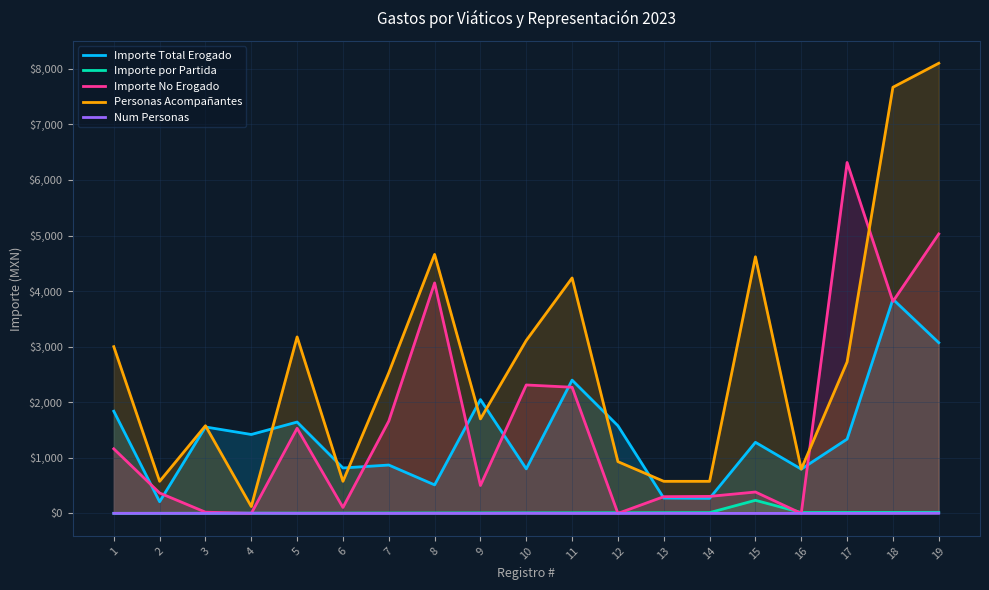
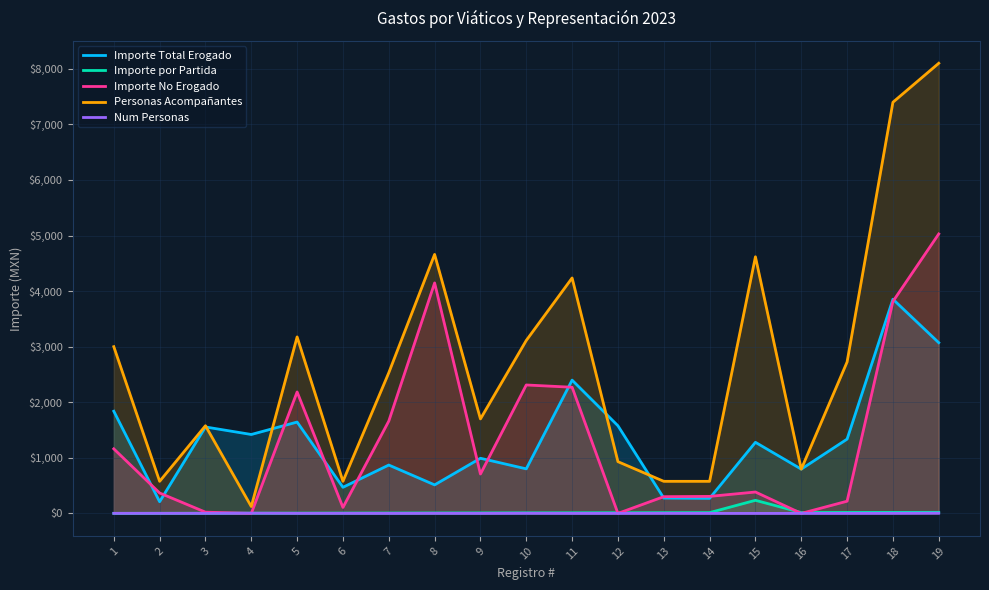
  {
    "Importe Total Erogado": {
      "1": "$1,800",
      "2": "$200",
      "4": "$1,400",
      "5": "$1,600",
-     "6": "$800",
+     "6": "$500",
      "7": "$900",
      "8": "$500",
-     "9": "$2,000",
+     "9": "$1,000",
      "10": "$800",
      "11": "$2,400",
      "12": "$1,600",
      "15": "$1,300",
      "17": "$1,300",
      "19": "$3,100"
    },
    "Importe por Partida": {
      "15": "$200"
    },
    "Importe No Erogado": {
      "1": "$1,200",
      "2": "$400",
-     "5": "$1,500",
+     "5": "$2,200",
      "6": "$100",
      "7": "$1,700",
      "8": "$4,100",
-     "9": "$500",
+     "9": "$700",
      "10": "$2,300",
      "11": "$2,300",
      "15": "$400",
-     "17": "$6,300",
+     "17": "$200",
      "19": "$5,000"
    },
    "Personas Acompañantes": {
      "1": "$3,000",
      "2": "$600",
      "4": "$100",
      "5": "$3,200",
      "6": "$600",
      "7": "$2,500",
      "8": "$4,700",
      "9": "$1,700",
      "10": "$3,100",
      "11": "$4,200",
      "12": "$900",
      "13": "$600",
      "14": "$600",
      "15": "$4,600",
      "17": "$2,700",
-     "18": "$7,700",
+     "18": "$7,400",
      "19": "$8,100"
    },
    "Num Personas": {
      "15": "$0"
    }
  }
